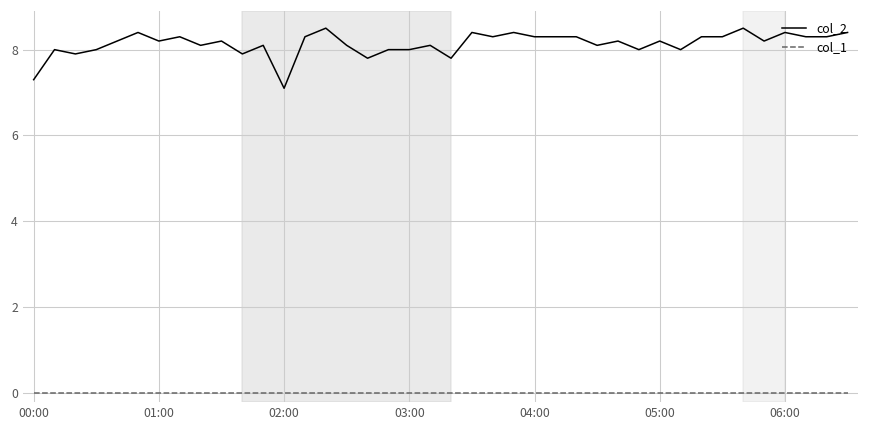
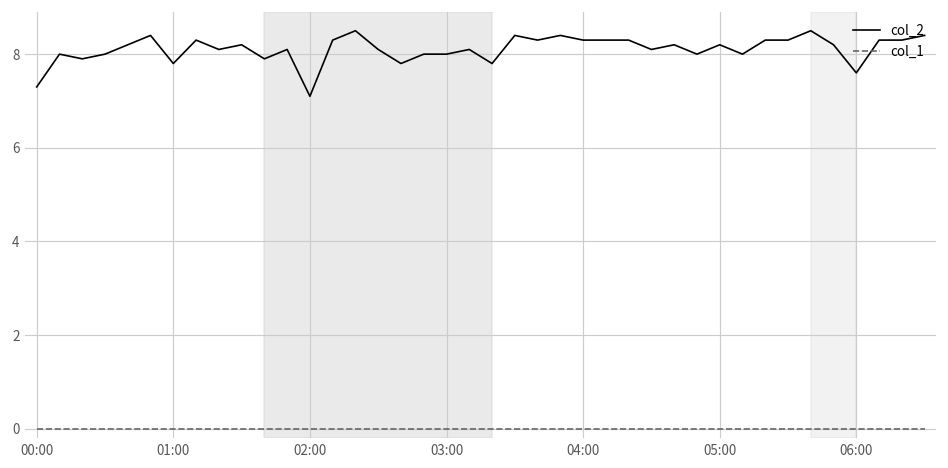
  {
    "col_2": {
      "00:00": 7.3,
-     "01:00": 8.2,
+     "01:00": 7.8,
      "02:00": 7.1,
      "03:00": 8.0,
      "04:00": 8.3,
      "05:00": 8.2,
-     "06:00": 8.4
+     "06:00": 7.6
    },
    "col_1": {
      "00:00": 0.0,
      "01:00": 0.0,
      "02:00": 0.0,
      "03:00": 0.0,
      "04:00": 0.0,
      "05:00": 0.0,
      "06:00": 0.0
    }
  }
